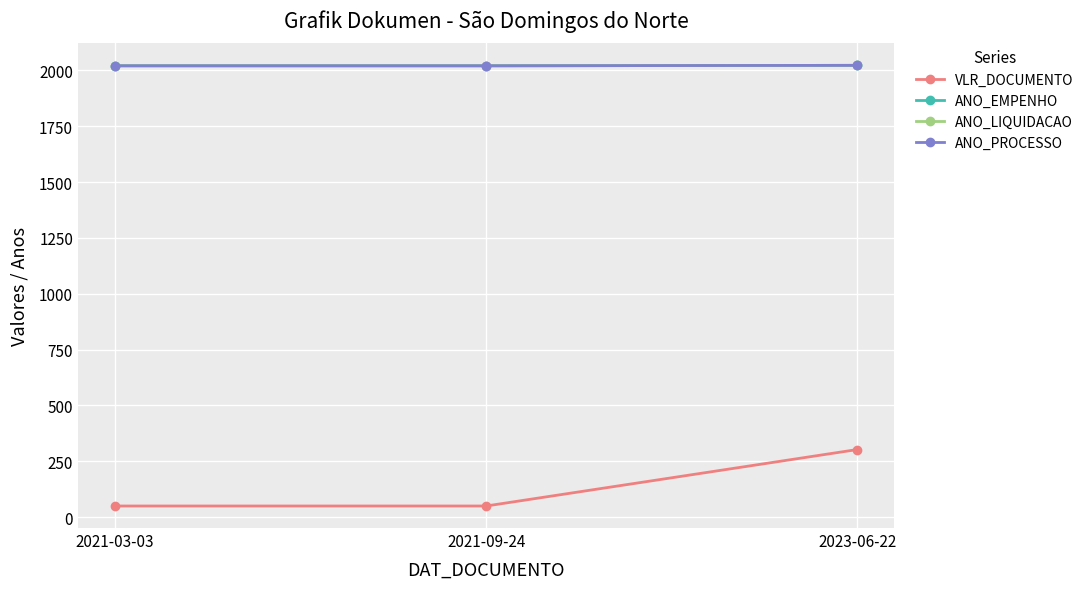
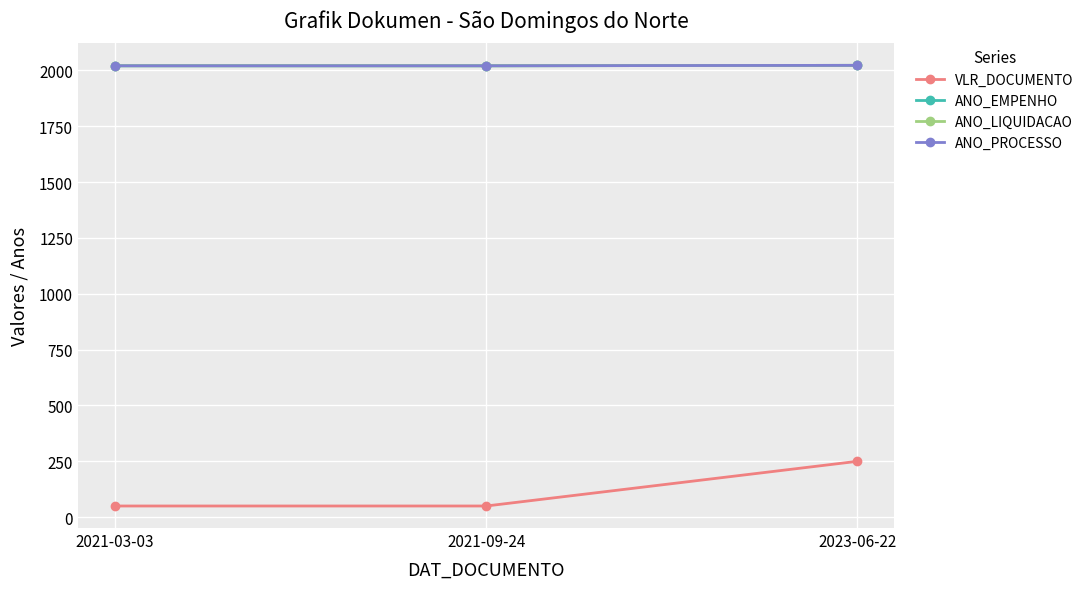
  {
    "VLR_DOCUMENTO": {
      "2021-03-03": 50,
      "2021-09-24": 50,
-     "2023-06-22": 300
+     "2023-06-22": 250
    },
    "ANO_PROCESSO": {
      "2021-03-03": 2020,
      "2021-09-24": 2020,
      "2023-06-22": 2020
    }
  }
